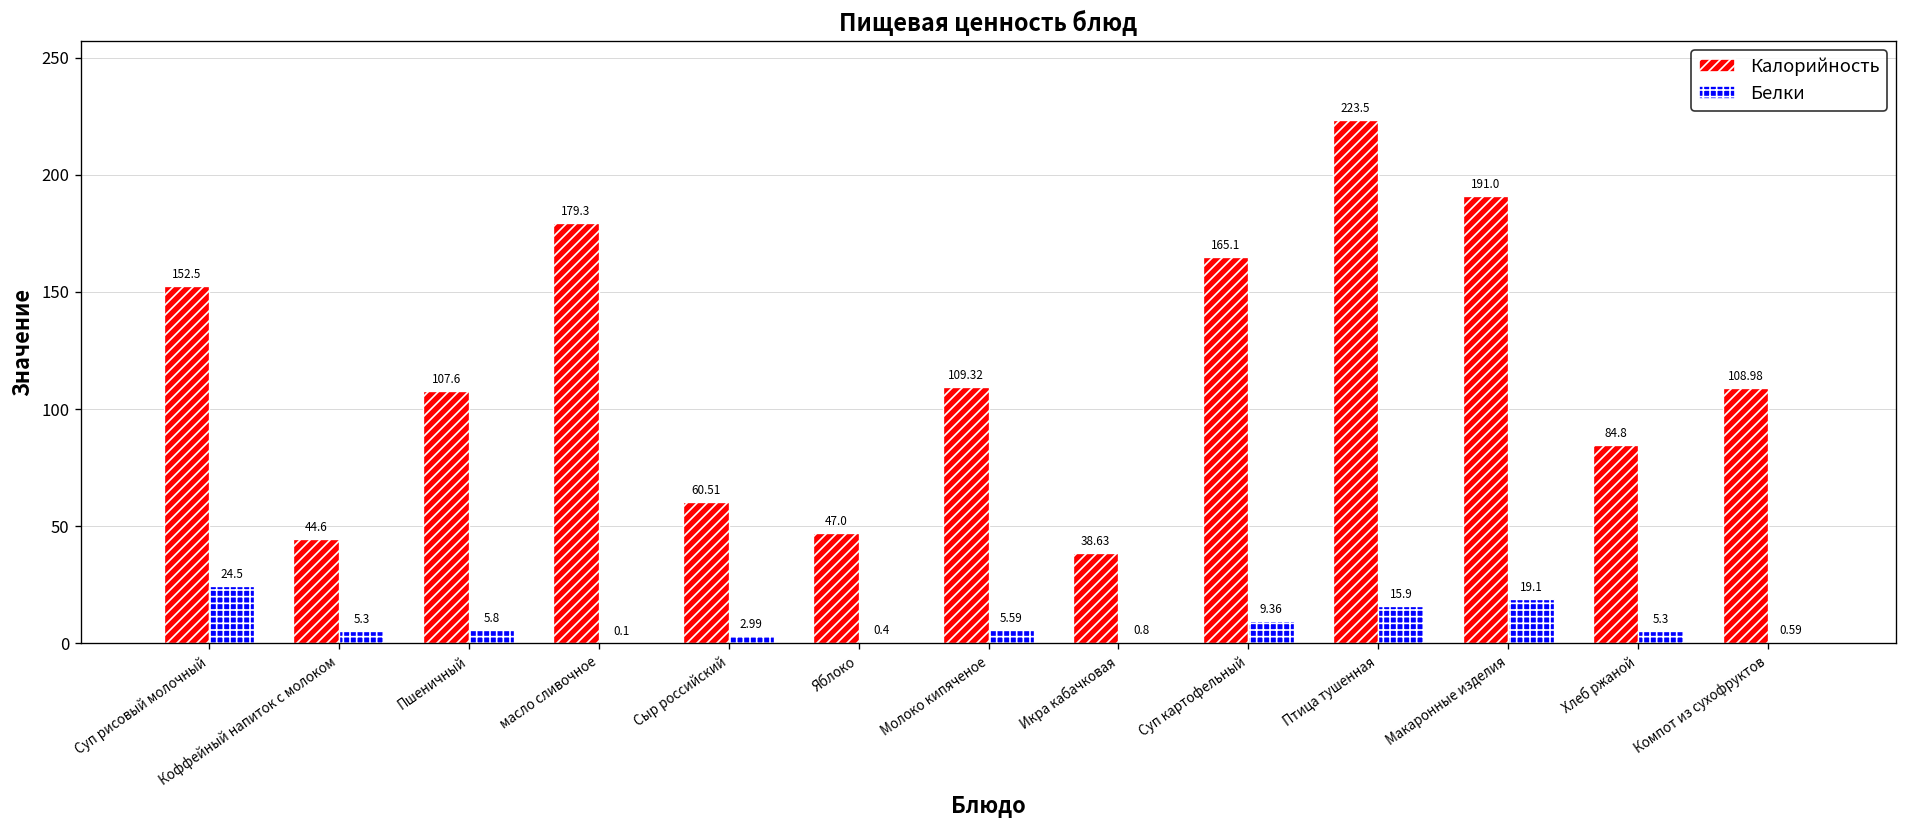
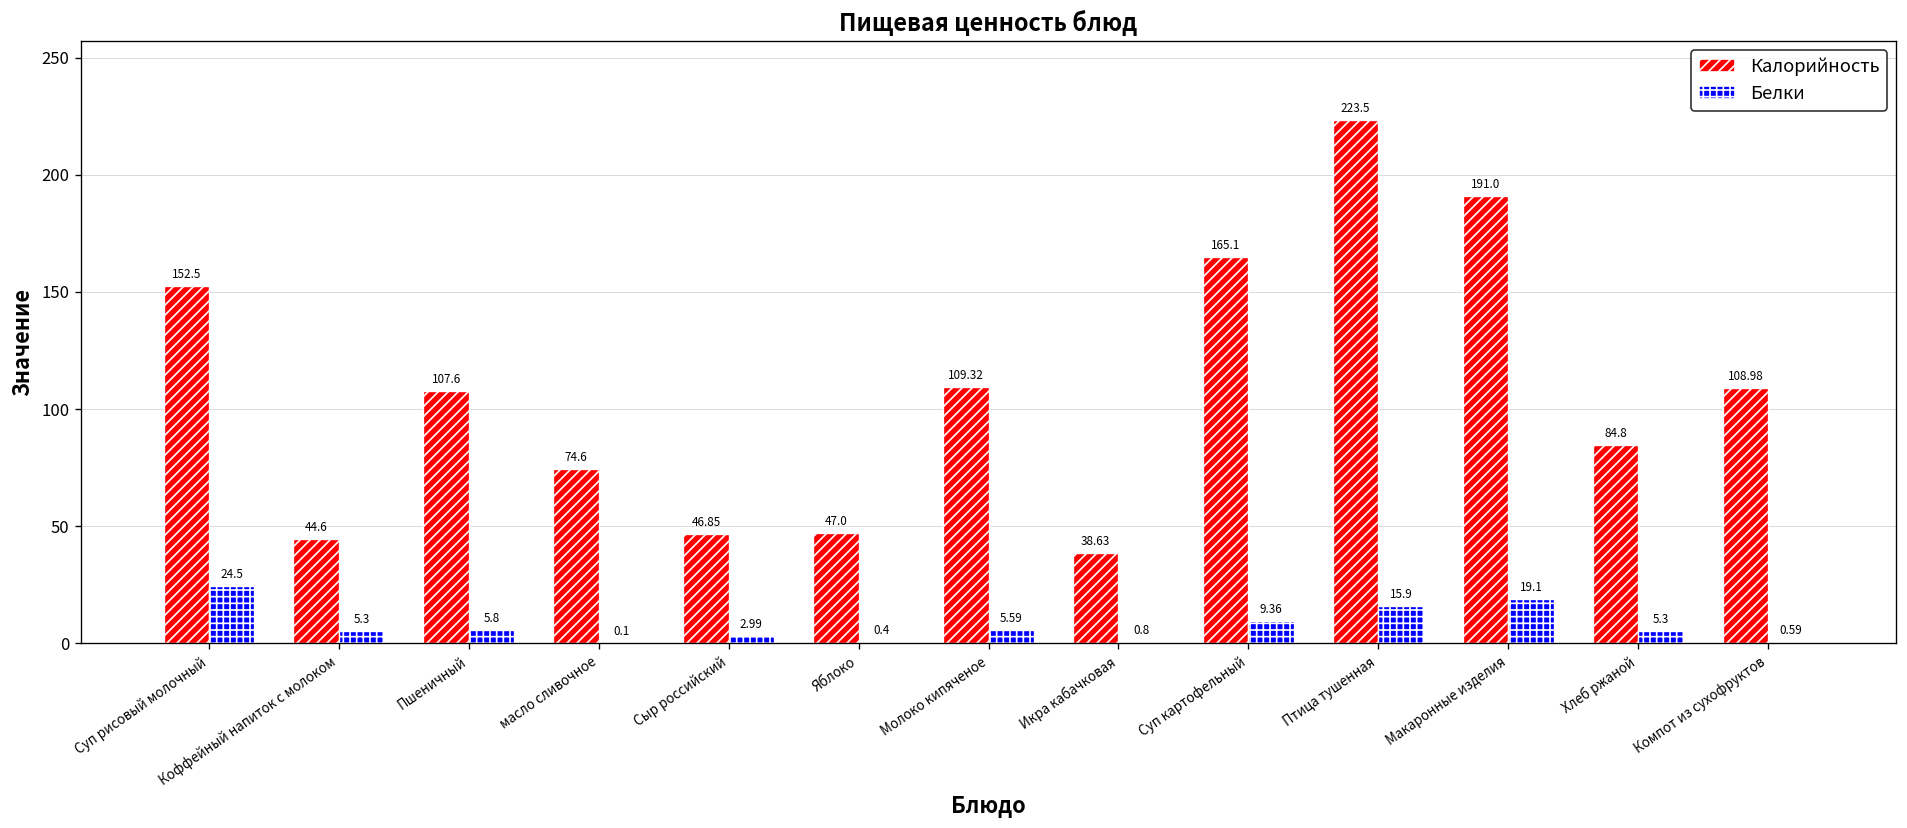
  {
    "Калорийность": {
      "Суп рисовый молочный": 152.5,
      "Коффейный напиток с молоком": 44.6,
      "Пшеничный": 107.6,
-     "масло сливочное": 179.3,
-     "Сыр российский": 60.51,
+     "масло сливочное": 74.6,
+     "Сыр российский": 46.85,
      "Яблоко": 47.0,
      "Молоко кипяченое": 109.32,
      "Икра кабачковая": 38.63,
      "Суп картофельный": 165.1,
      "Птица тушенная": 223.5,
      "Макаронные изделия": 191.0,
      "Хлеб ржаной": 84.8,
      "Компот из сухофруктов": 108.98
    },
    "Белки": {
      "Суп рисовый молочный": 24.5,
      "Коффейный напиток с молоком": 5.3,
      "Пшеничный": 5.8,
      "масло сливочное": 0.1,
      "Сыр российский": 2.99,
      "Яблоко": 0.4,
      "Молоко кипяченое": 5.59,
      "Икра кабачковая": 0.8,
      "Суп картофельный": 9.36,
      "Птица тушенная": 15.9,
      "Макаронные изделия": 19.1,
      "Хлеб ржаной": 5.3,
      "Компот из сухофруктов": 0.59
    }
  }
